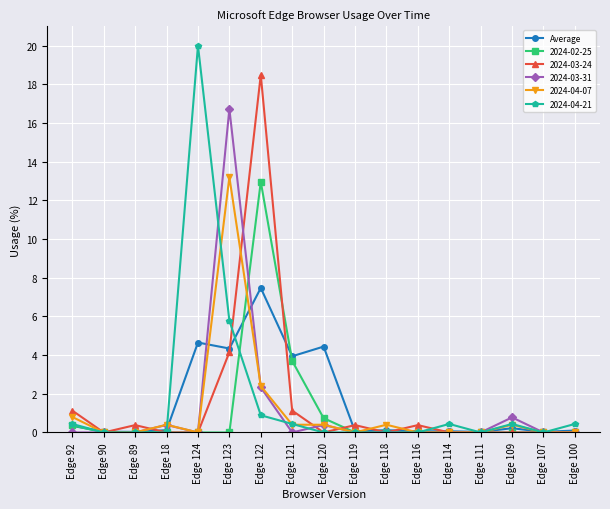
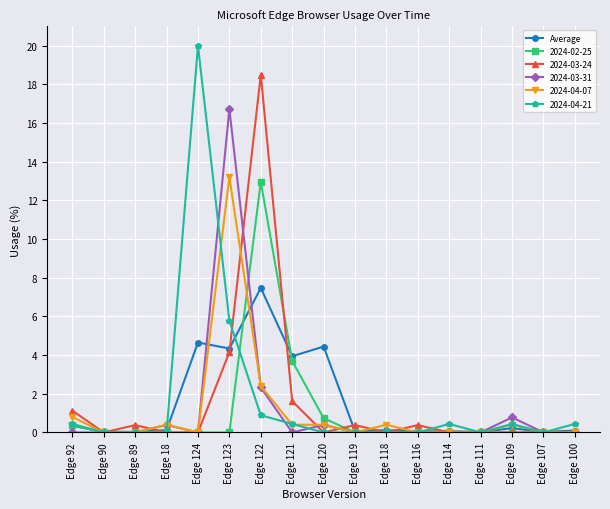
  {
    "Average": {
      "Edge 124": 4.7,
      "Edge 123": 4.3,
      "Edge 122": 7.5,
      "Edge 121": 3.9,
      "Edge 120": 4.4,
      "Edge 109": 0.2
    },
    "2024-03-24": {
      "Edge 92": 1.1,
      "Edge 89": 0.4,
      "Edge 123": 4.2,
      "Edge 122": 18.5,
-     "Edge 121": 1.1,
+     "Edge 121": 1.6,
      "Edge 119": 0.4,
      "Edge 116": 0.4
    },
    "2024-03-31": {
      "Edge 92": 0.0,
      "Edge 123": 16.7,
      "Edge 121": 0.0,
      "Edge 109": 0.8
    },
    "2024-04-07": {
      "Edge 92": 0.8,
      "Edge 123": 13.2,
      "Edge 118": 0.4
    }
  }
